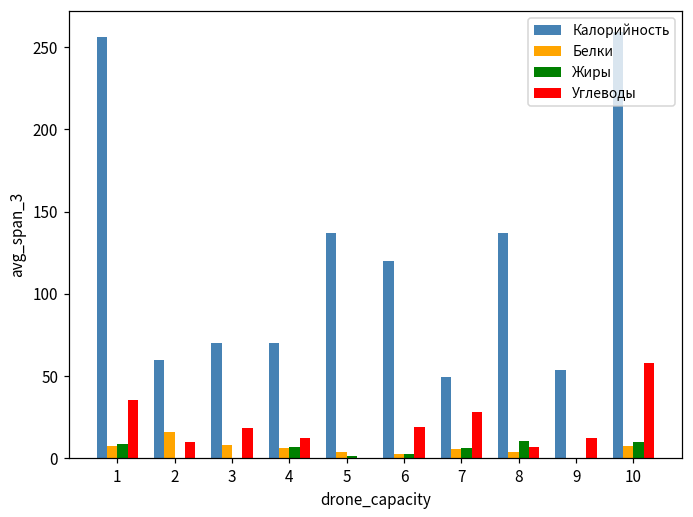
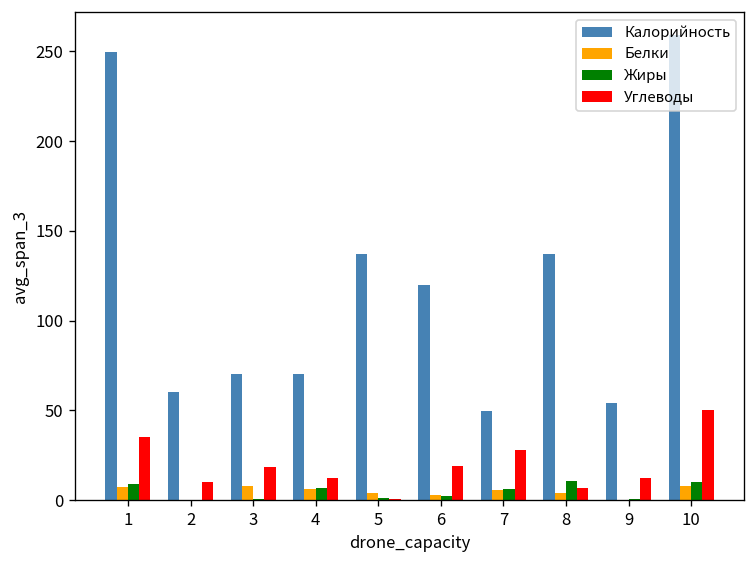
  {
    "Калорийность": {
-     "1": 256,
+     "1": 250,
      "2": 60,
      "3": 70,
      "4": 70,
      "5": 137,
      "6": 120,
      "7": 50,
      "8": 137,
      "9": 54
    },
    "Белки": {
      "1": 7,
-     "2": 16,
+     "2": 0,
      "3": 8,
      "4": 6,
      "5": 4,
      "6": 3,
      "7": 6,
      "8": 4,
      "9": 0,
      "10": 8
    },
    "Жиры": {
      "1": 9,
      "2": 0,
      "4": 7,
      "6": 3,
      "7": 6,
      "8": 11,
      "10": 10
    },
    "Углеводы": {
      "1": 35,
      "2": 10,
      "3": 18,
      "4": 12,
      "6": 19,
      "7": 28,
      "8": 7,
      "9": 12,
-     "10": 58
+     "10": 50
    }
  }
